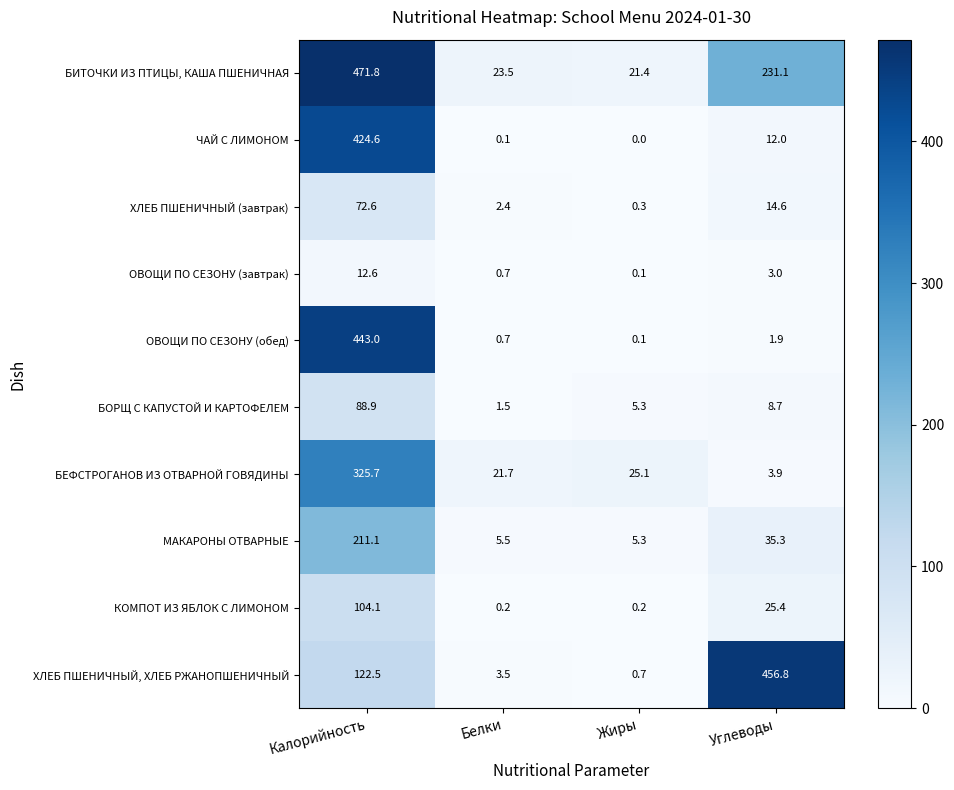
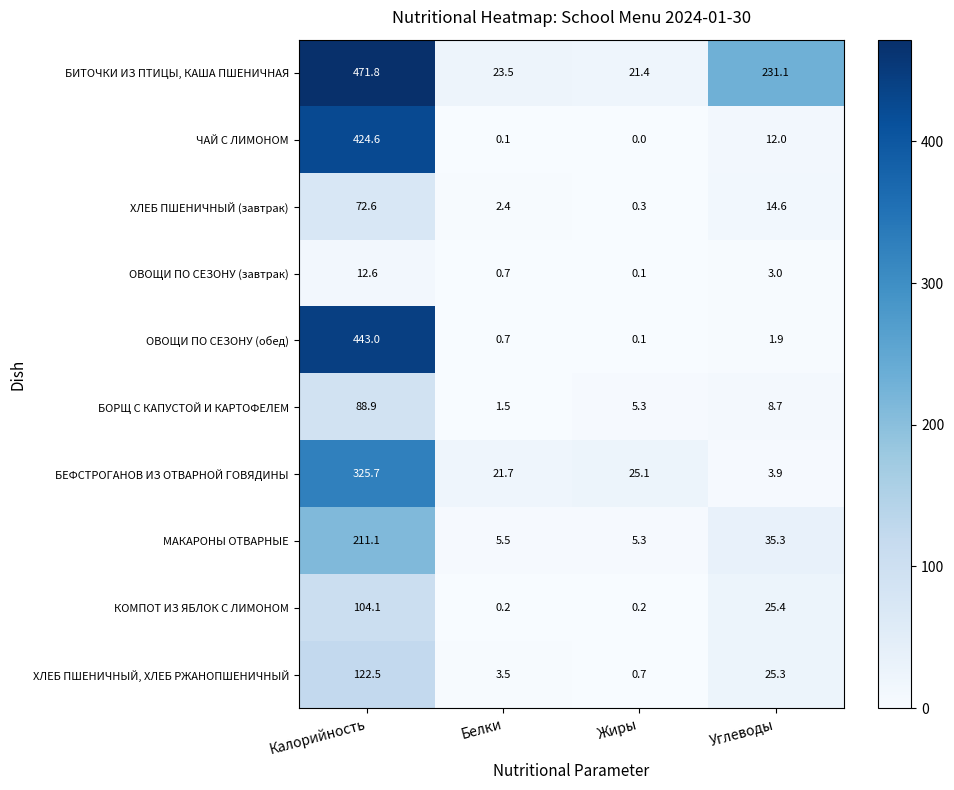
  {
    "БИТОЧКИ ИЗ ПТИЦЫ, КАША ПШЕНИЧНАЯ": {
      "Калорийность": 471.8,
      "Белки": 23.5,
      "Жиры": 21.4,
      "Углеводы": 231.1
    },
    "ЧАЙ С ЛИМОНОМ": {
      "Калорийность": 424.6,
      "Белки": 0.1,
      "Жиры": 0.0,
      "Углеводы": 12.0
    },
    "ХЛЕБ ПШЕНИЧНЫЙ (завтрак)": {
      "Калорийность": 72.6,
      "Белки": 2.4,
      "Жиры": 0.3,
      "Углеводы": 14.6
    },
    "ОВОЩИ ПО СЕЗОНУ (завтрак)": {
      "Калорийность": 12.6,
      "Белки": 0.7,
      "Жиры": 0.1,
      "Углеводы": 3.0
    },
    "ОВОЩИ ПО СЕЗОНУ (обед)": {
      "Калорийность": 443.0,
      "Белки": 0.7,
      "Жиры": 0.1,
      "Углеводы": 1.9
    },
    "БОРЩ С КАПУСТОЙ И КАРТОФЕЛЕМ": {
      "Калорийность": 88.9,
      "Белки": 1.5,
      "Жиры": 5.3,
      "Углеводы": 8.7
    },
    "БЕФСТРОГАНОВ ИЗ ОТВАРНОЙ ГОВЯДИНЫ": {
      "Калорийность": 325.7,
      "Белки": 21.7,
      "Жиры": 25.1,
      "Углеводы": 3.9
    },
    "МАКАРОНЫ ОТВАРНЫЕ": {
      "Калорийность": 211.1,
      "Белки": 5.5,
      "Жиры": 5.3,
      "Углеводы": 35.3
    },
    "КОМПОТ ИЗ ЯБЛОК С ЛИМОНОМ": {
      "Калорийность": 104.1,
      "Белки": 0.2,
      "Жиры": 0.2,
      "Углеводы": 25.4
    },
    "ХЛЕБ ПШЕНИЧНЫЙ, ХЛЕБ РЖАНОПШЕНИЧНЫЙ": {
      "Калорийность": 122.5,
      "Белки": 3.5,
      "Жиры": 0.7,
-     "Углеводы": 456.8
+     "Углеводы": 25.3
    }
  }
